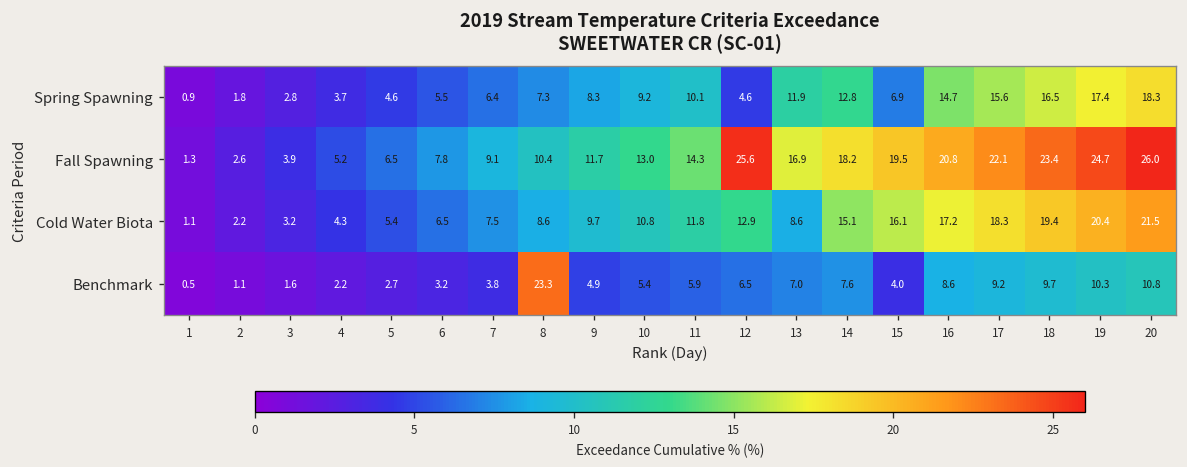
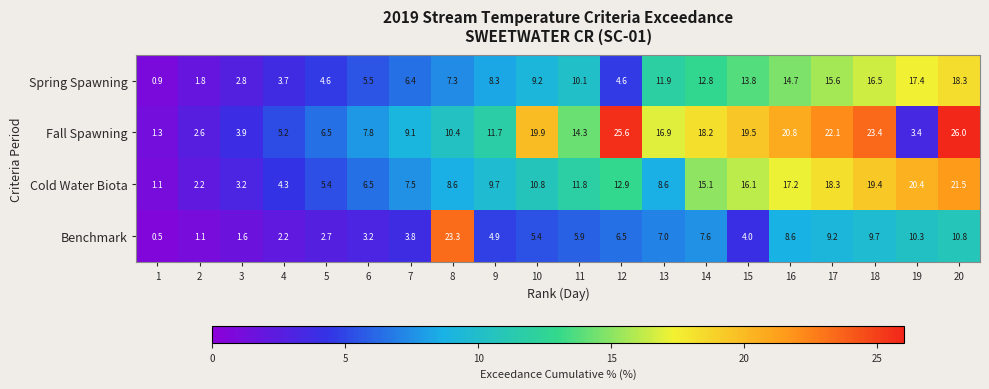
  {
    "Spring Spawning": {
      "1": 0.9,
      "2": 1.8,
      "3": 2.8,
      "4": 3.7,
      "5": 4.6,
      "6": 5.5,
      "7": 6.4,
      "8": 7.3,
      "9": 8.3,
      "10": 9.2,
      "11": 10.1,
      "12": 4.6,
      "13": 11.9,
      "14": 12.8,
-     "15": 6.9,
+     "15": 13.8,
      "16": 14.7,
      "17": 15.6,
      "18": 16.5,
      "19": 17.4,
      "20": 18.3
    },
    "Fall Spawning": {
      "1": 1.3,
      "2": 2.6,
      "3": 3.9,
      "4": 5.2,
      "5": 6.5,
      "6": 7.8,
      "7": 9.1,
      "8": 10.4,
      "9": 11.7,
-     "10": 13.0,
+     "10": 19.9,
      "11": 14.3,
      "12": 25.6,
      "13": 16.9,
      "14": 18.2,
      "15": 19.5,
      "16": 20.8,
      "17": 22.1,
      "18": 23.4,
-     "19": 24.7,
+     "19": 3.4,
      "20": 26.0
    },
    "Cold Water Biota": {
      "1": 1.1,
      "2": 2.2,
      "3": 3.2,
      "4": 4.3,
      "5": 5.4,
      "6": 6.5,
      "7": 7.5,
      "8": 8.6,
      "9": 9.7,
      "10": 10.8,
      "11": 11.8,
      "12": 12.9,
      "13": 8.6,
      "14": 15.1,
      "15": 16.1,
      "16": 17.2,
      "17": 18.3,
      "18": 19.4,
      "19": 20.4,
      "20": 21.5
    },
    "Benchmark": {
      "1": 0.5,
      "2": 1.1,
      "3": 1.6,
      "4": 2.2,
      "5": 2.7,
      "6": 3.2,
      "7": 3.8,
      "8": 23.3,
      "9": 4.9,
      "10": 5.4,
      "11": 5.9,
      "12": 6.5,
      "13": 7.0,
      "14": 7.6,
      "15": 4.0,
      "16": 8.6,
      "17": 9.2,
      "18": 9.7,
      "19": 10.3,
      "20": 10.8
    }
  }
